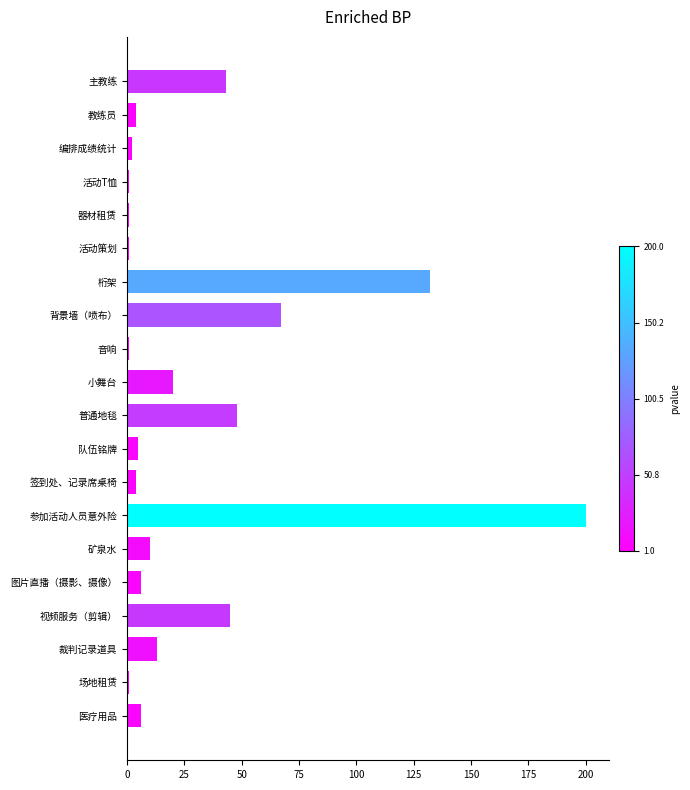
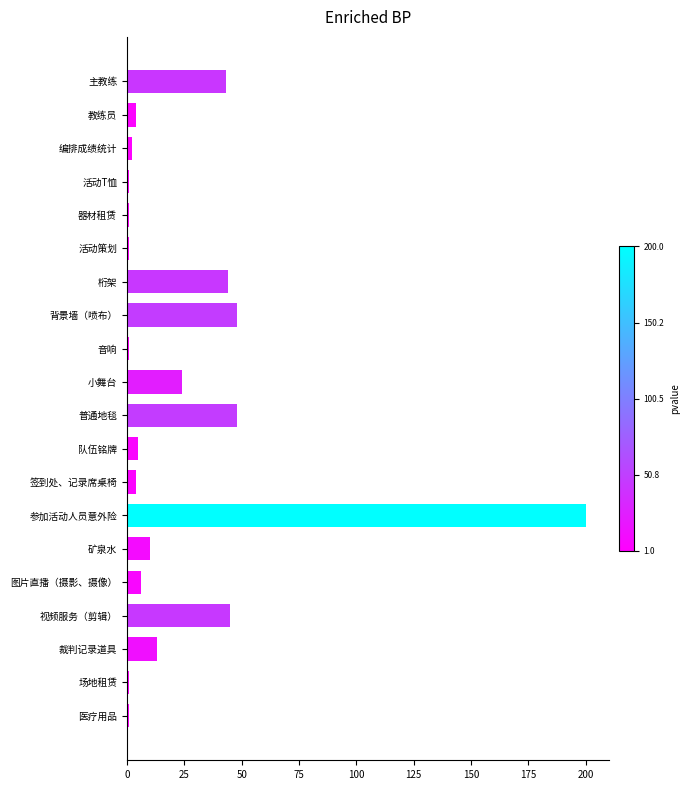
  {
    "主教练": 43,
    "教练员": 4,
    "编排成绩统计": 2,
-   "桁架": 132,
-   "背景墙（喷布）": 67,
-   "小舞台": 20,
+   "桁架": 44,
+   "背景墙（喷布）": 48,
+   "小舞台": 24,
    "普通地毯": 48,
    "队伍铭牌": 5,
    "签到处、记录席桌椅": 4,
    "参加活动人员意外险": 200,
    "矿泉水": 10,
    "图片直播（摄影、摄像）": 6,
    "视频服务（剪辑）": 45,
    "裁判记录道具": 13,
-   "医疗用品": 6
+   "医疗用品": 1
  }
